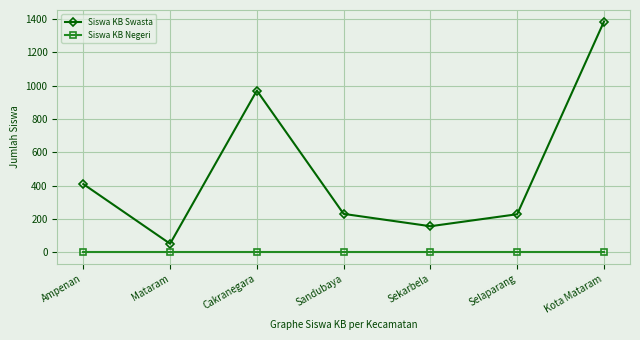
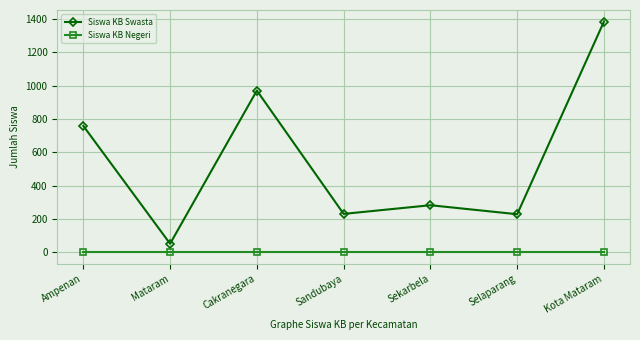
  {
    "Siswa KB Swasta": {
-     "Ampenan": 410,
+     "Ampenan": 760,
      "Mataram": 50,
      "Cakranegara": 970,
      "Sandubaya": 230,
-     "Sekarbela": 160,
+     "Sekarbela": 280,
      "Selaparang": 230,
      "Kota Mataram": 1390
    },
    "Siswa KB Negeri": {
      "Ampenan": 0,
      "Mataram": 0,
      "Cakranegara": 0,
      "Sandubaya": 0,
      "Sekarbela": 0,
      "Selaparang": 0,
      "Kota Mataram": 0
    }
  }
